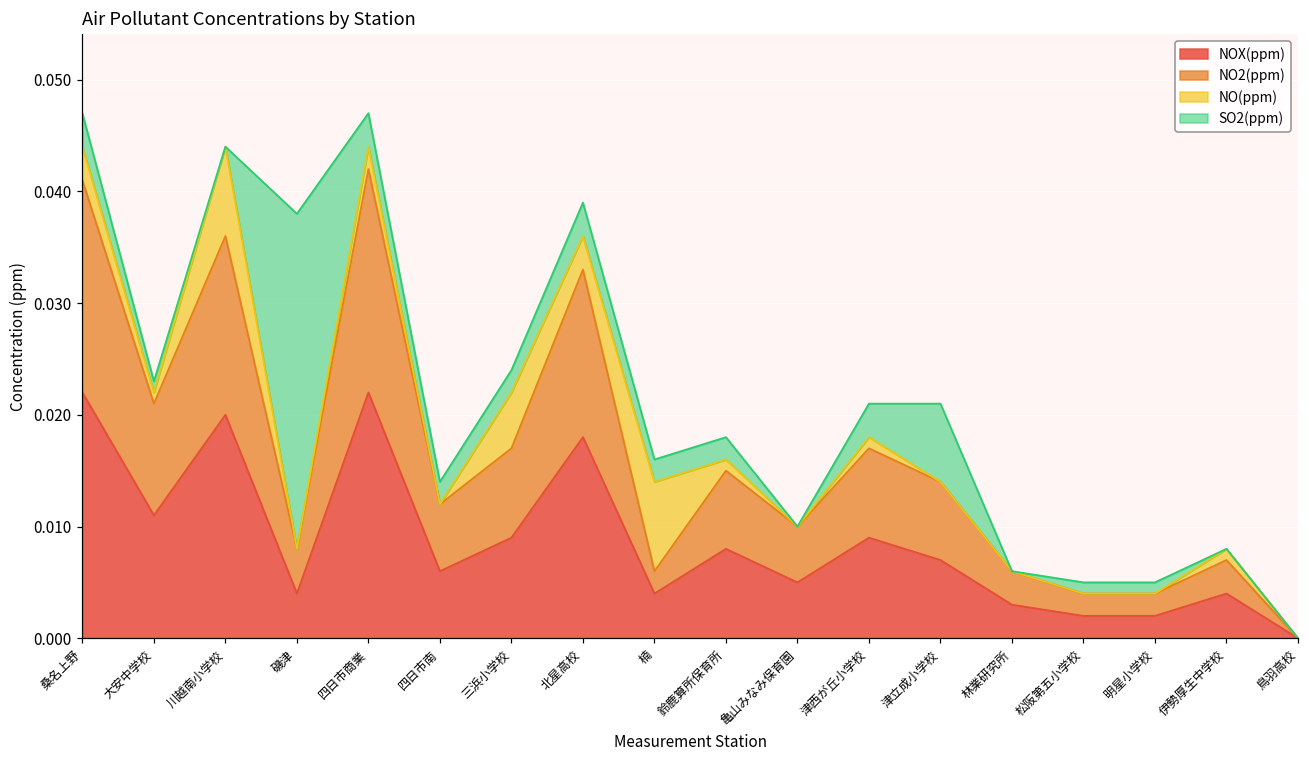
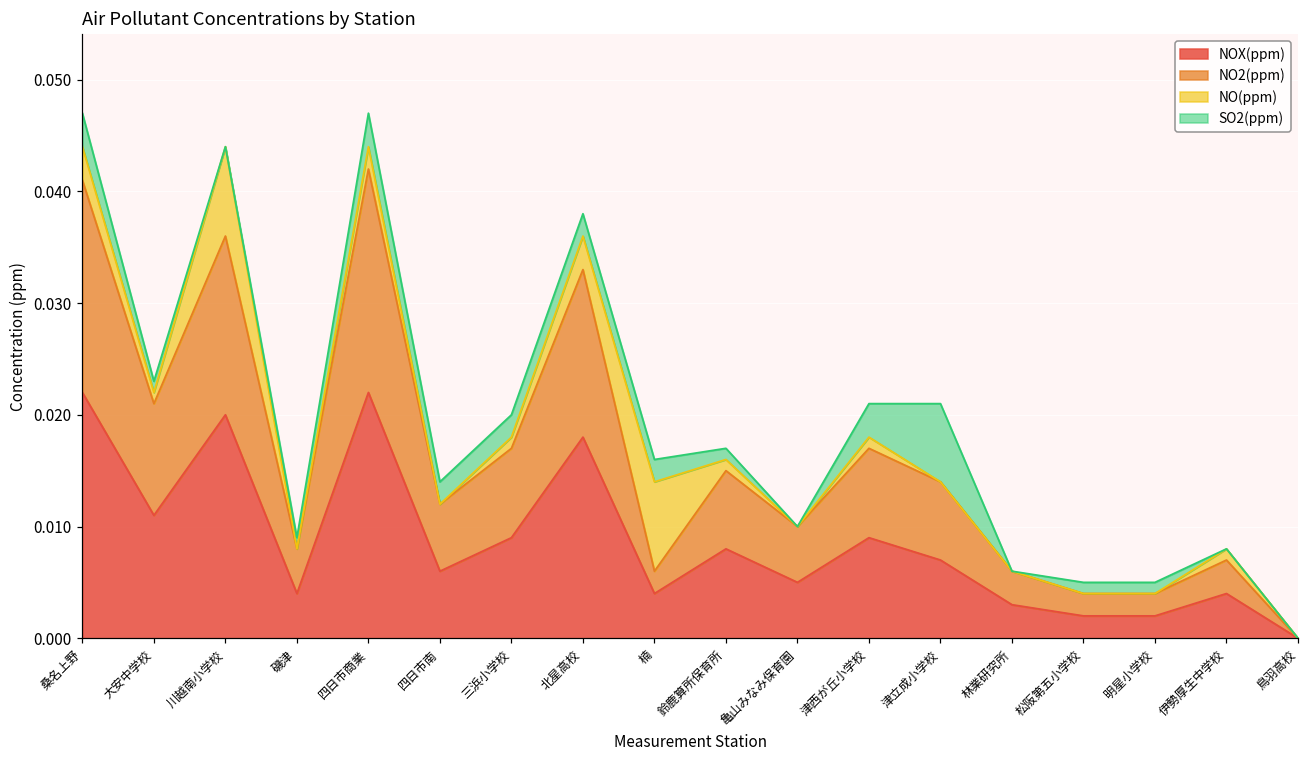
  {
    "NO(ppm)": {
      "桑名上野": 0.003,
      "大安中学校": 0.001,
      "四日市商業": 0.002,
-     "三浜小学校": 0.005,
+     "三浜小学校": 0.001,
      "北星高校": 0.003,
      "楠": 0.008,
      "鈴鹿算所保育所": 0.001,
      "津西が丘小学校": 0.001
    },
    "SO2(ppm)": {
      "桑名上野": 0.003,
      "大安中学校": 0.001,
-     "磯津": 0.030,
+     "磯津": 0.001,
      "四日市商業": 0.003,
      "四日市南": 0.002,
      "三浜小学校": 0.002,
-     "北星高校": 0.003,
+     "北星高校": 0.002,
      "楠": 0.002,
-     "鈴鹿算所保育所": 0.002,
+     "鈴鹿算所保育所": 0.001,
      "津西が丘小学校": 0.003,
      "津立成小学校": 0.007,
      "松阪第五小学校": 0.001,
      "明星小学校": 0.001
    }
  }
